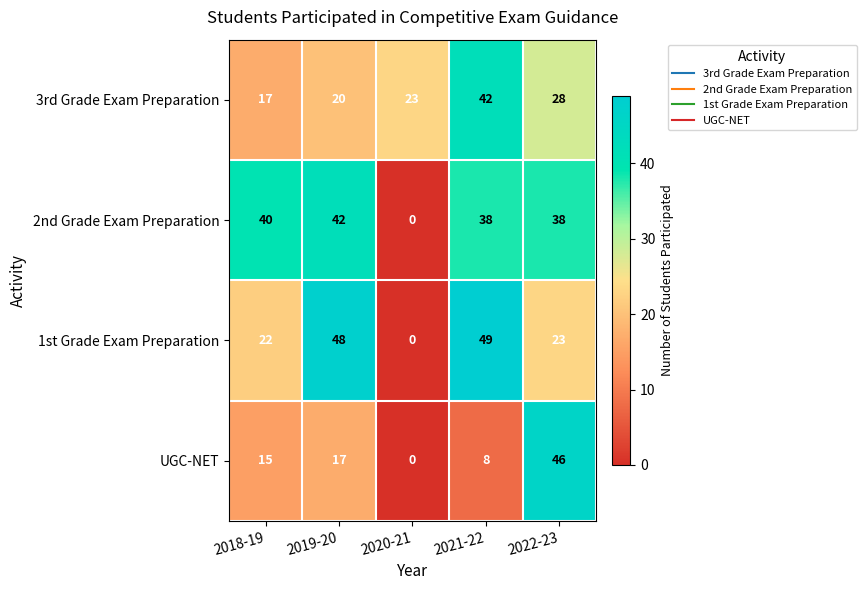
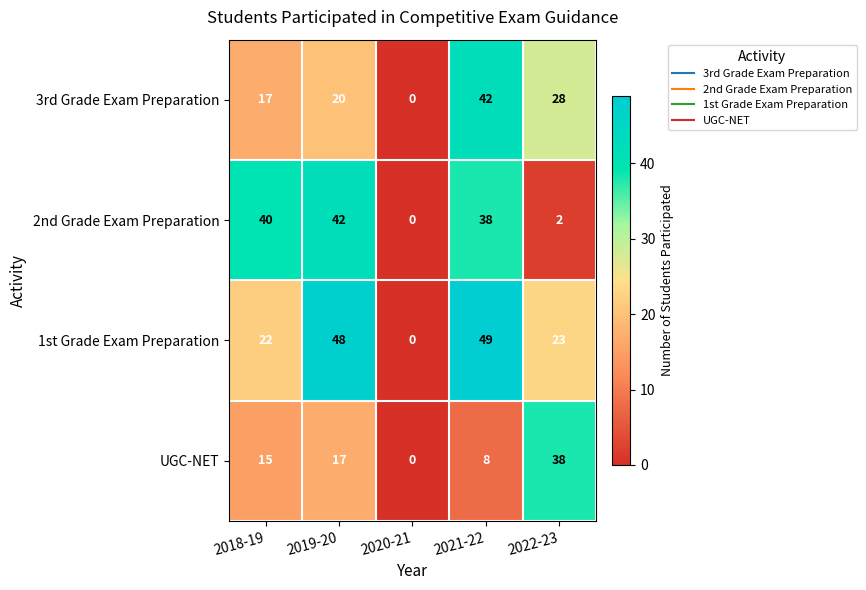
  {
    "3rd Grade Exam Preparation": {
      "2018-19": 17,
      "2019-20": 20,
-     "2020-21": 23,
+     "2020-21": 0,
      "2021-22": 42,
      "2022-23": 28
    },
    "2nd Grade Exam Preparation": {
      "2018-19": 40,
      "2019-20": 42,
      "2020-21": 0,
      "2021-22": 38,
-     "2022-23": 38
+     "2022-23": 2
    },
    "1st Grade Exam Preparation": {
      "2018-19": 22,
      "2019-20": 48,
      "2020-21": 0,
      "2021-22": 49,
      "2022-23": 23
    },
    "UGC-NET": {
      "2018-19": 15,
      "2019-20": 17,
      "2020-21": 0,
      "2021-22": 8,
-     "2022-23": 46
+     "2022-23": 38
    }
  }
